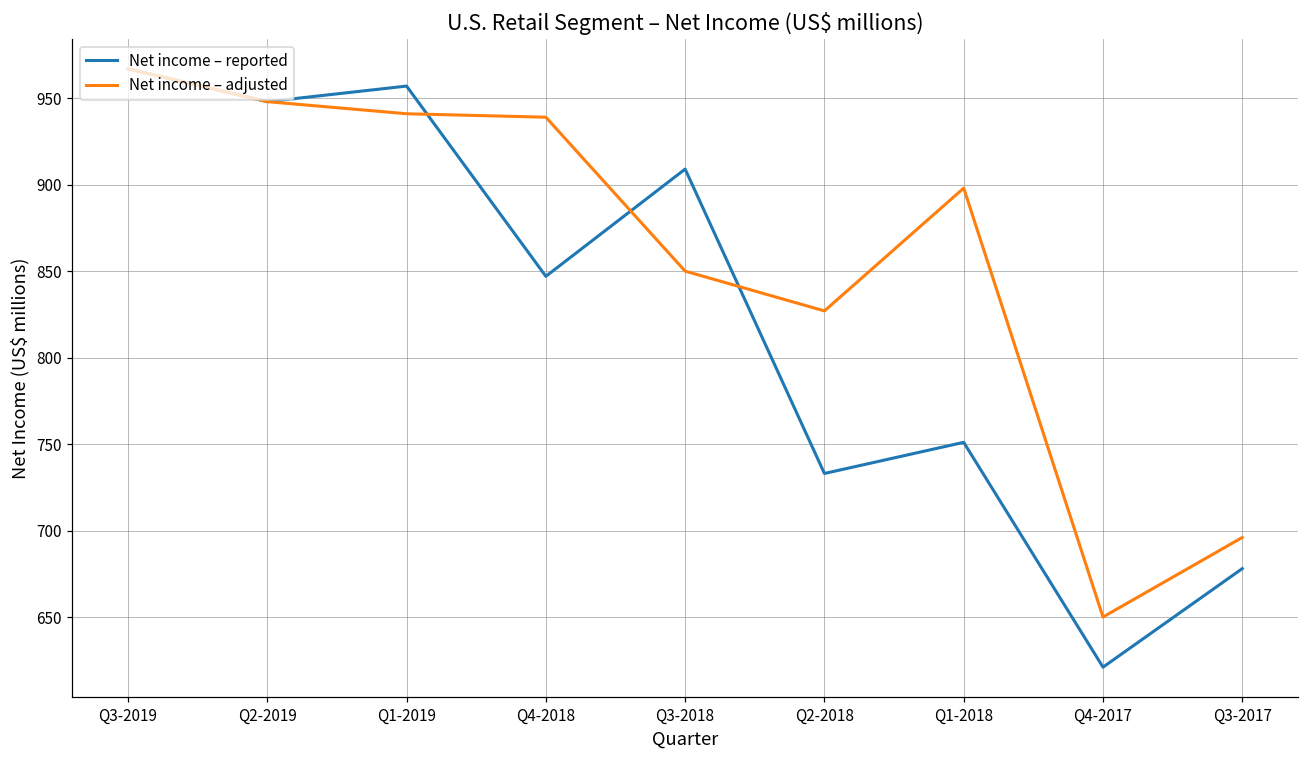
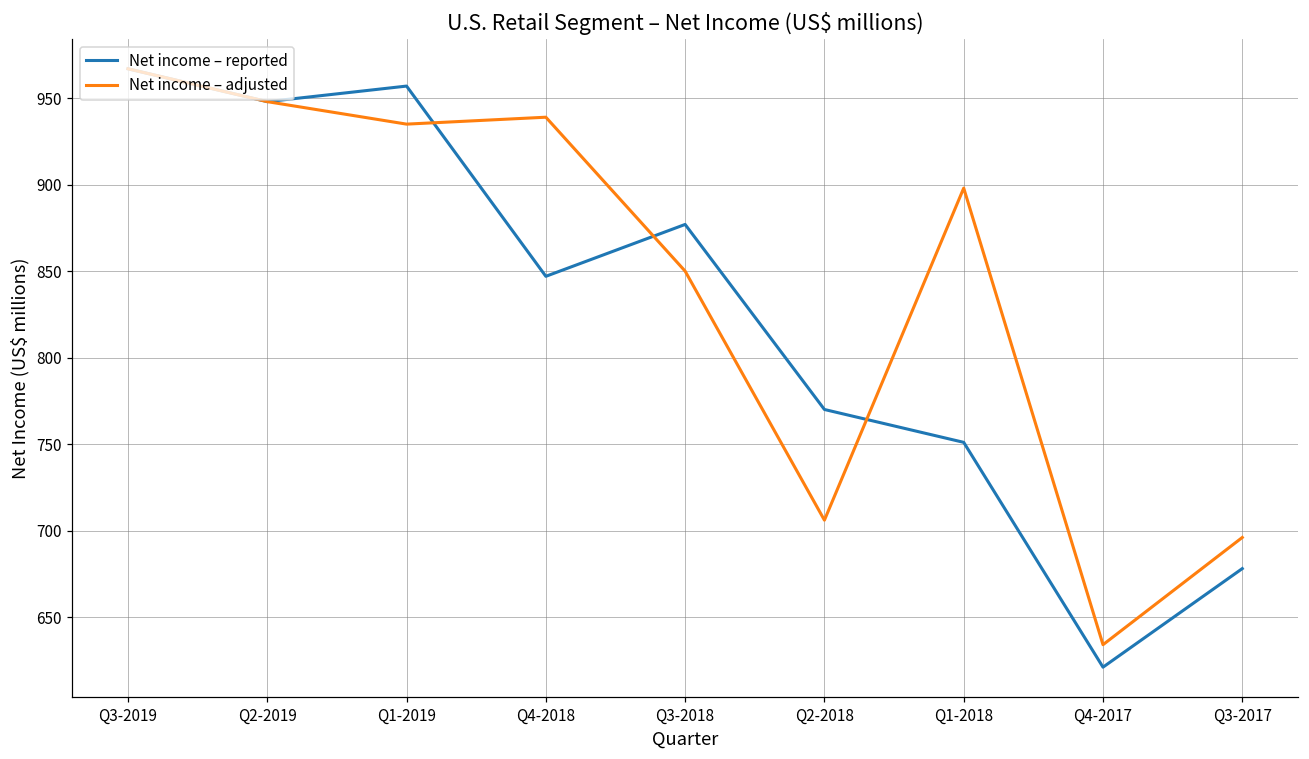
  {
    "Net income – reported": {
      "Q1-2019": 957,
      "Q4-2018": 847,
-     "Q3-2018": 909,
-     "Q2-2018": 733,
+     "Q3-2018": 877,
+     "Q2-2018": 770,
      "Q1-2018": 751,
      "Q4-2017": 621,
      "Q3-2017": 678
    },
    "Net income – adjusted": {
-     "Q1-2019": 941,
+     "Q1-2019": 935,
      "Q4-2018": 939,
      "Q3-2018": 850,
-     "Q2-2018": 827,
+     "Q2-2018": 706,
      "Q1-2018": 898,
-     "Q4-2017": 650,
+     "Q4-2017": 634,
      "Q3-2017": 696
    }
  }
